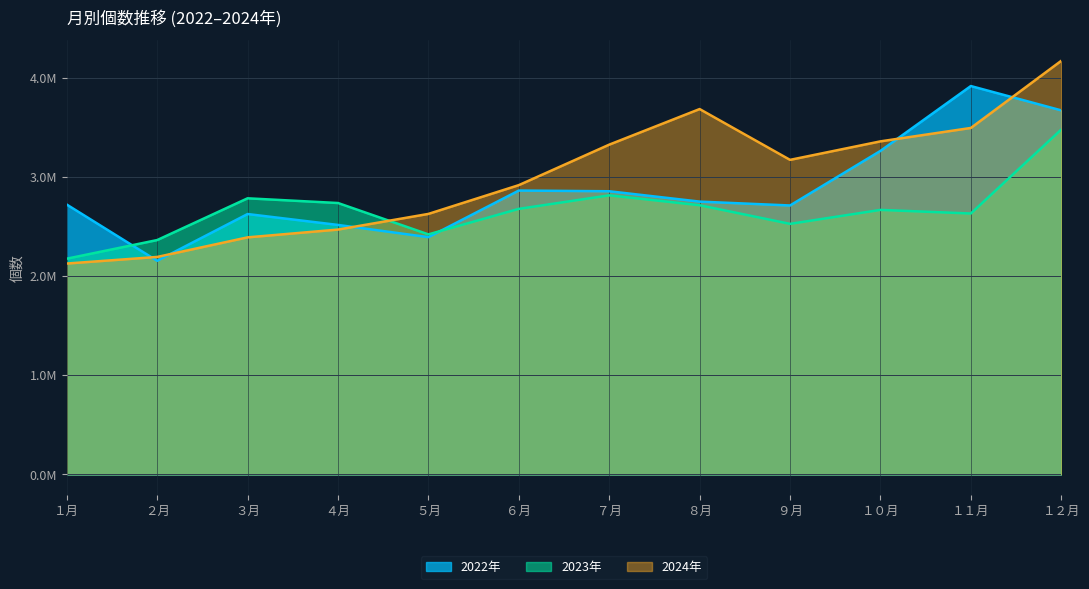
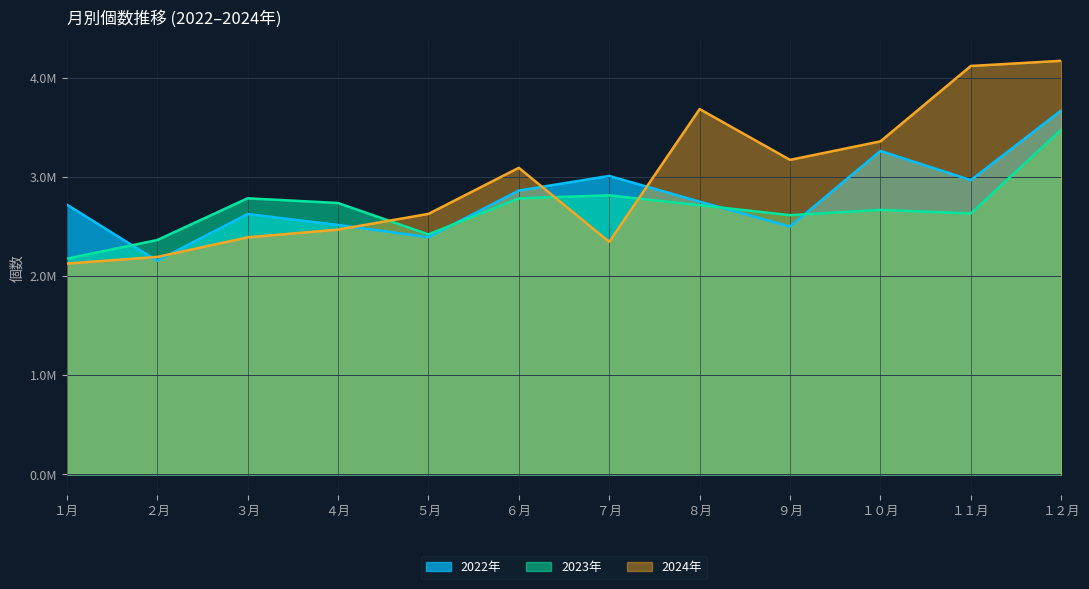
  {
    "2022年": {
      "１月": 2700000,
      "２月": 2200000,
      "３月": 2600000,
      "４月": 2500000,
      "５月": 2400000,
      "６月": 2900000,
-     "７月": 2900000,
+     "７月": 3000000,
      "８月": 2800000,
-     "９月": 2700000,
+     "９月": 2500000,
      "１０月": 3300000,
-     "１１月": 3900000,
+     "１１月": 3000000,
      "１２月": 3700000
    },
    "2023年": {
      "１月": 2200000,
      "２月": 2400000,
      "３月": 2800000,
      "４月": 2700000,
      "５月": 2400000,
-     "６月": 2700000,
+     "６月": 2800000,
      "７月": 2800000,
      "８月": 2700000,
-     "９月": 2500000,
+     "９月": 2600000,
      "１０月": 2700000,
      "１１月": 2600000,
      "１２月": 3500000
    },
    "2024年": {
      "１月": 2100000,
      "２月": 2200000,
      "３月": 2400000,
      "４月": 2500000,
      "５月": 2600000,
-     "６月": 2900000,
-     "７月": 3300000,
+     "６月": 3100000,
+     "７月": 2300000,
      "８月": 3700000,
      "９月": 3200000,
      "１０月": 3400000,
-     "１１月": 3500000,
+     "１１月": 4100000,
      "１２月": 4200000
    }
  }
